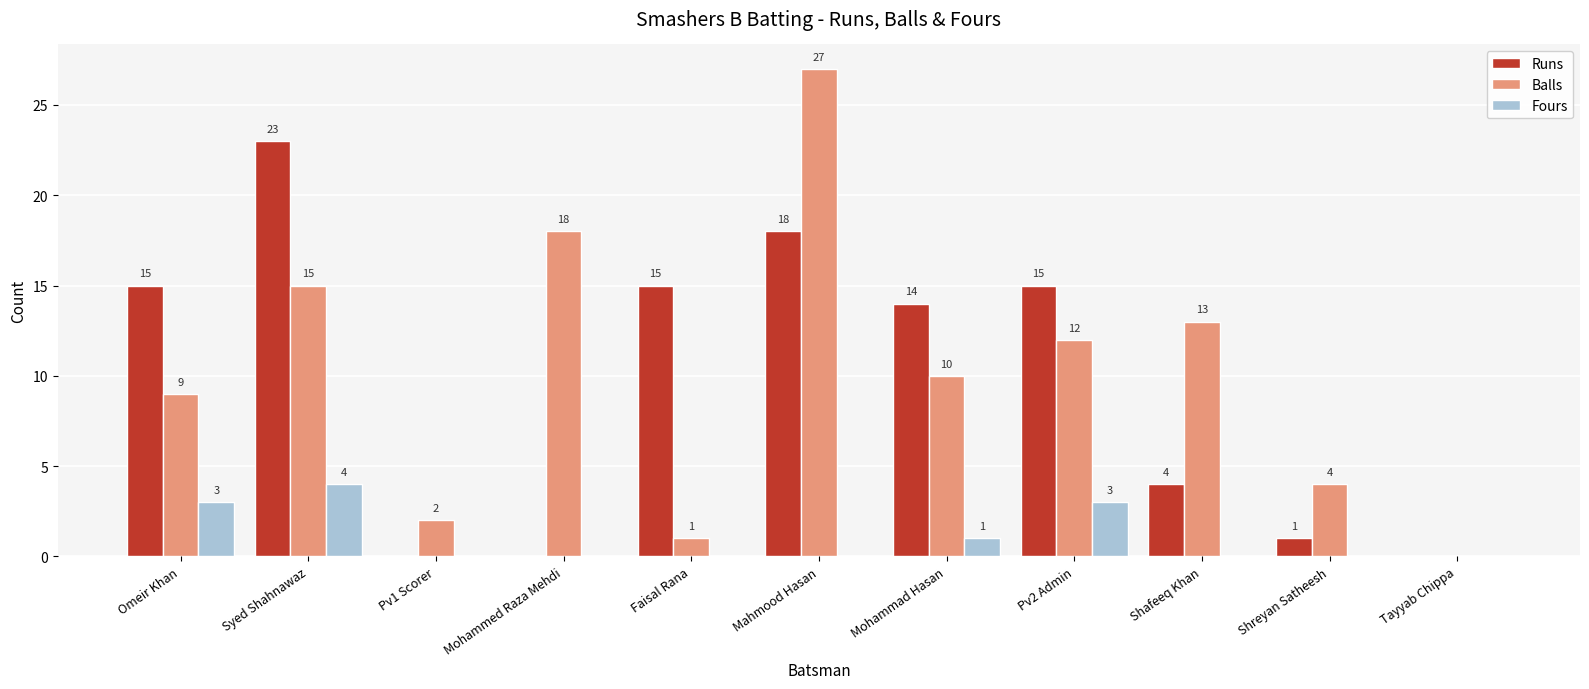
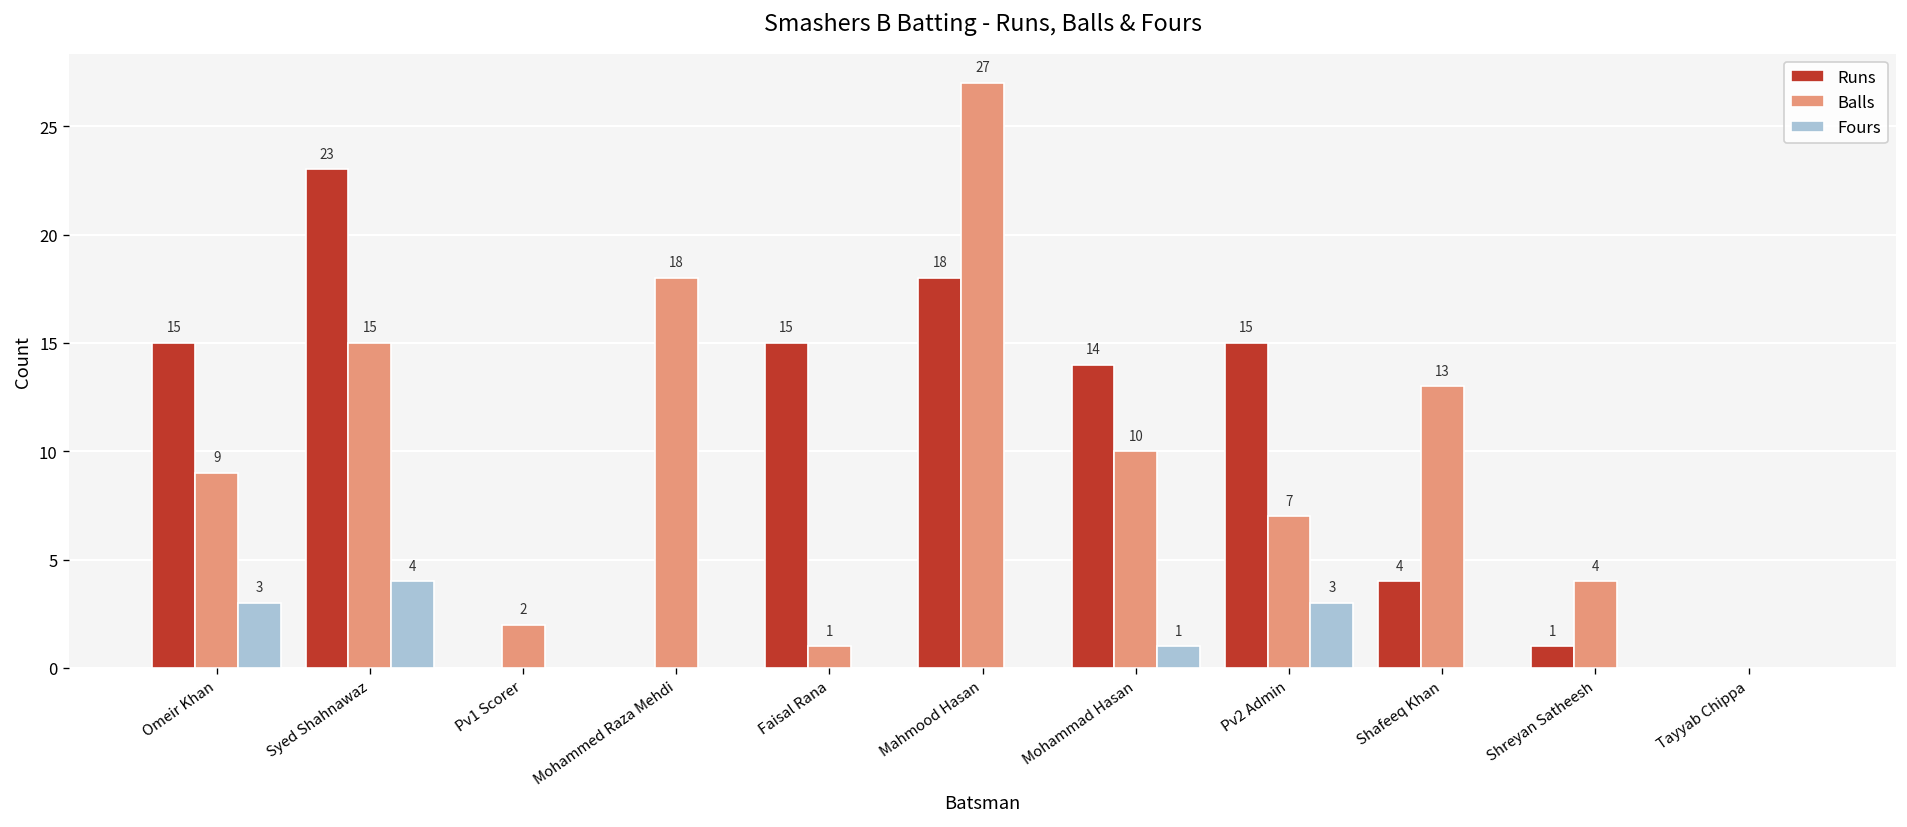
  {
    "Runs": {
      "Omeir Khan": 15,
      "Syed Shahnawaz": 23,
      "Faisal Rana": 15,
      "Mahmood Hasan": 18,
      "Mohammad Hasan": 14,
      "Pv2 Admin": 15,
      "Shafeeq Khan": 4,
      "Shreyan Satheesh": 1
    },
    "Balls": {
      "Omeir Khan": 9,
      "Syed Shahnawaz": 15,
      "Pv1 Scorer": 2,
      "Mohammed Raza Mehdi": 18,
      "Faisal Rana": 1,
      "Mahmood Hasan": 27,
      "Mohammad Hasan": 10,
-     "Pv2 Admin": 12,
+     "Pv2 Admin": 7,
      "Shafeeq Khan": 13,
      "Shreyan Satheesh": 4
    },
    "Fours": {
      "Omeir Khan": 3,
      "Syed Shahnawaz": 4,
      "Mohammad Hasan": 1,
      "Pv2 Admin": 3
    }
  }
